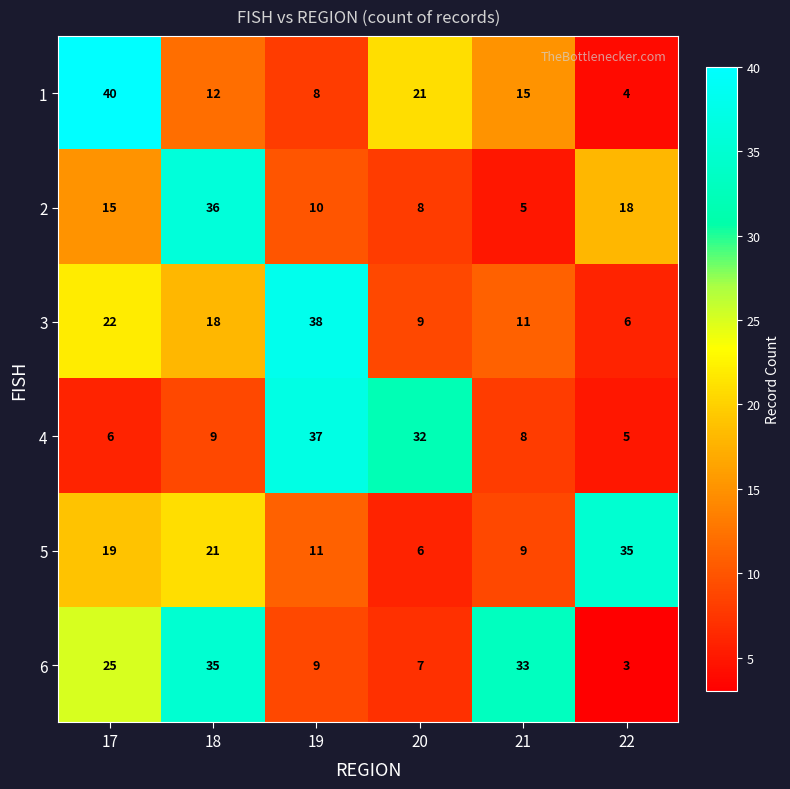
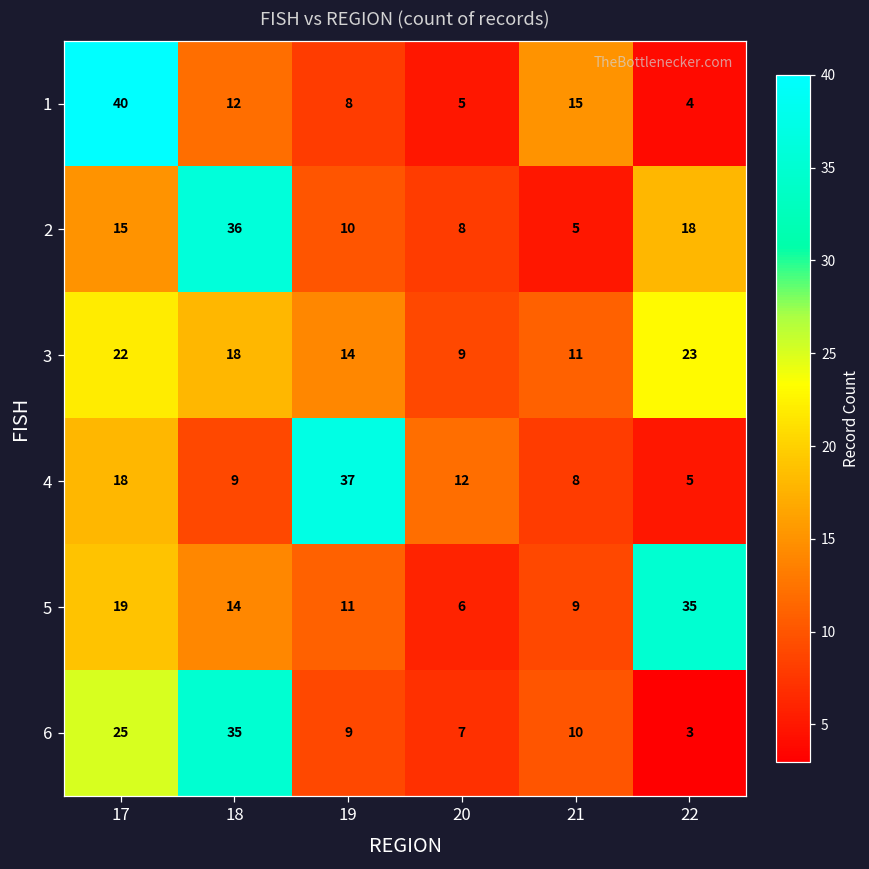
  {
    "1": {
      "17": 40,
      "18": 12,
      "19": 8,
-     "20": 21,
+     "20": 5,
      "21": 15
    },
    "2": {
      "17": 15,
      "18": 36,
      "19": 10,
      "20": 8,
      "21": 5,
      "22": 18
    },
    "3": {
      "17": 22,
      "18": 18,
-     "19": 38,
+     "19": 14,
      "20": 9,
      "21": 11,
-     "22": 6
+     "22": 23
    },
    "4": {
-     "17": 6,
+     "17": 18,
      "18": 9,
      "19": 37,
-     "20": 32,
+     "20": 12,
      "21": 8,
      "22": 5
    },
    "5": {
      "17": 19,
-     "18": 21,
+     "18": 14,
      "19": 11,
      "20": 6,
      "21": 9,
      "22": 35
    },
    "6": {
      "17": 25,
      "18": 35,
      "19": 9,
      "20": 7,
-     "21": 33,
+     "21": 10,
      "22": 3
    }
  }
